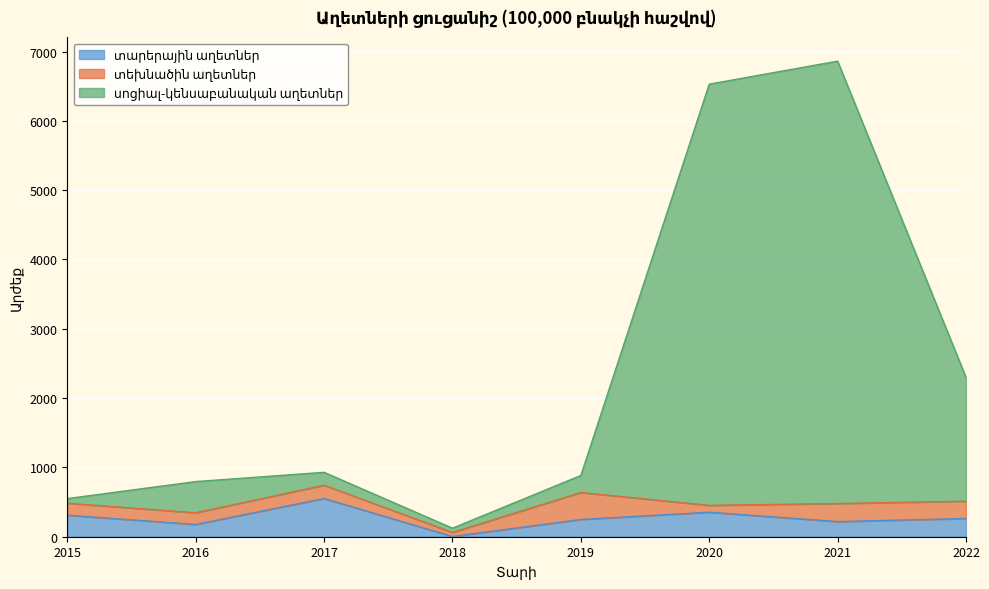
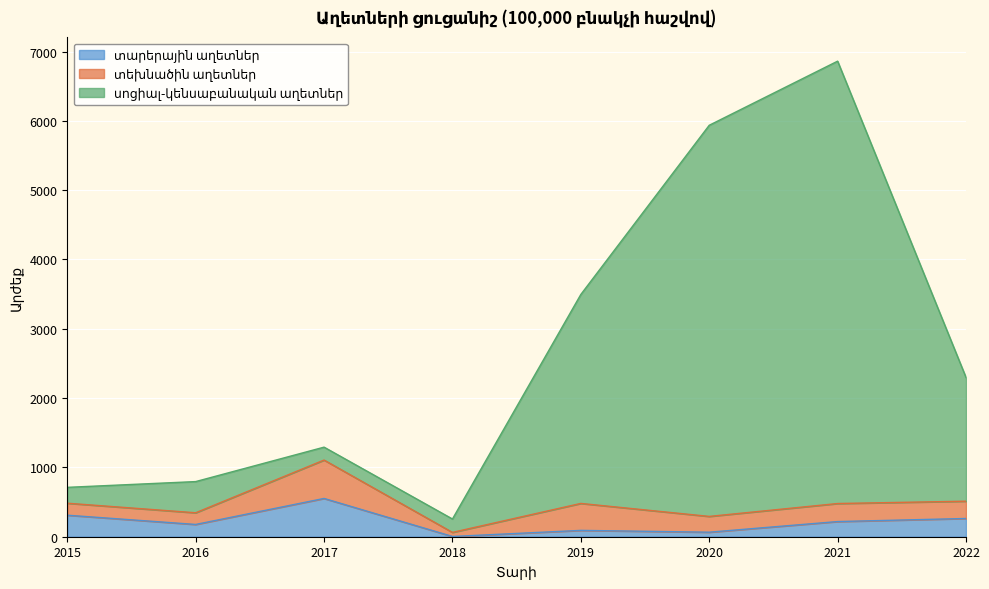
  {
    "տարերային աղետներ": {
      "2015": 300,
      "2016": 200,
      "2017": 600,
      "2018": 0,
-     "2019": 200,
-     "2020": 400,
+     "2019": 100,
+     "2020": 100,
      "2021": 200,
      "2022": 300
    },
    "տեխնածին աղետներ": {
      "2015": 200,
      "2016": 200,
-     "2017": 200,
+     "2017": 600,
      "2018": 100,
      "2019": 400,
-     "2020": 100,
+     "2020": 200,
      "2021": 300,
      "2022": 200
    },
    "սոցիալ-կենսաբանական աղետներ": {
-     "2015": 100,
+     "2015": 200,
      "2016": 400,
      "2017": 200,
-     "2018": 100,
-     "2019": 200,
-     "2020": 6100,
+     "2018": 200,
+     "2019": 3000,
+     "2020": 5600,
      "2021": 6400,
      "2022": 1800
    }
  }
